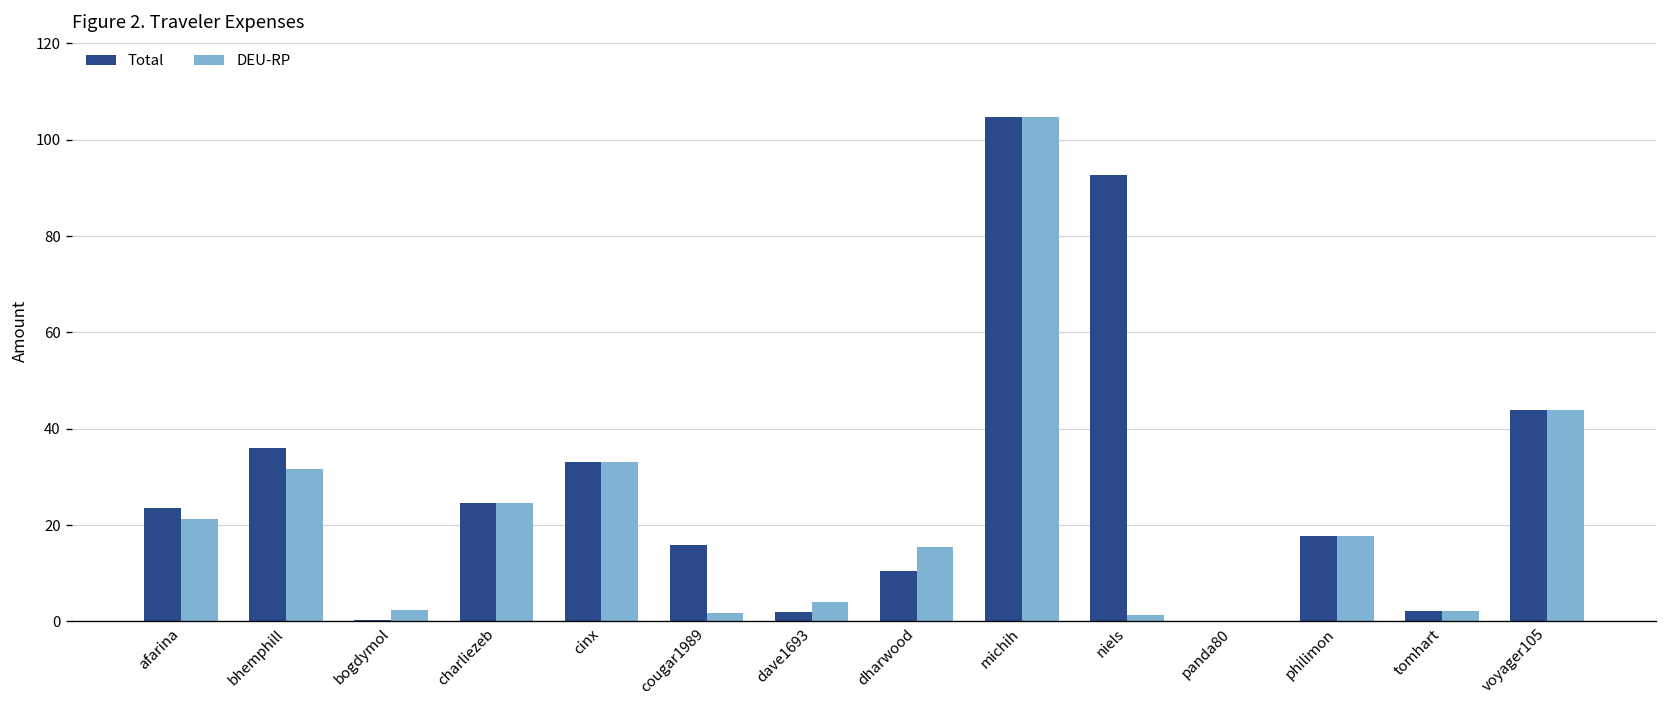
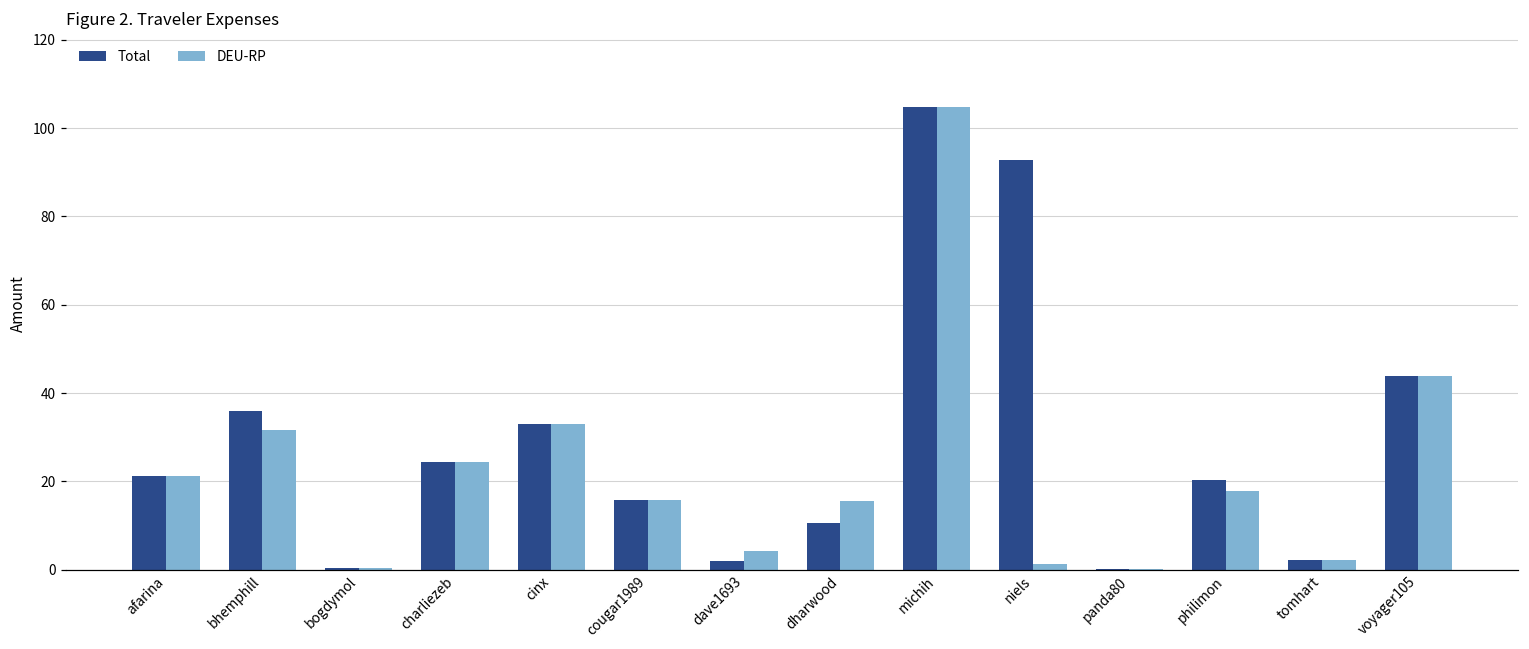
  {
    "Total": {
-     "afarina": 23,
+     "afarina": 21,
      "bhemphill": 36,
      "charliezeb": 24,
      "cinx": 33,
      "cougar1989": 16,
      "dave1693": 2,
      "dharwood": 11,
      "michih": 105,
      "niels": 93,
-     "philimon": 18,
+     "philimon": 20,
      "tomhart": 2,
      "voyager105": 44
    },
    "DEU-RP": {
      "afarina": 21,
      "bhemphill": 32,
-     "bogdymol": 2,
+     "bogdymol": 0,
      "charliezeb": 24,
      "cinx": 33,
-     "cougar1989": 2,
+     "cougar1989": 16,
      "dave1693": 4,
      "dharwood": 15,
      "michih": 105,
      "niels": 1,
      "philimon": 18,
      "tomhart": 2,
      "voyager105": 44
    }
  }
